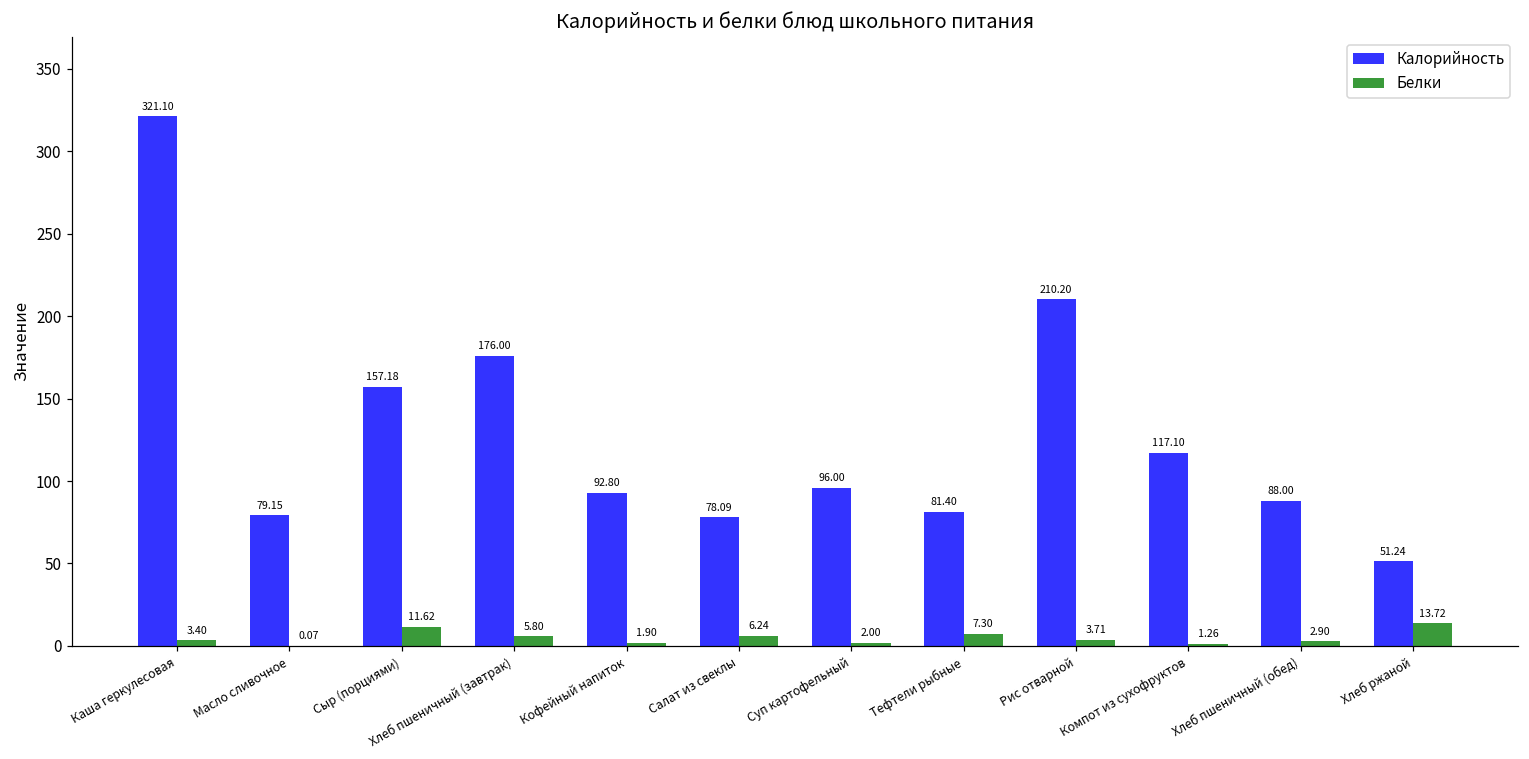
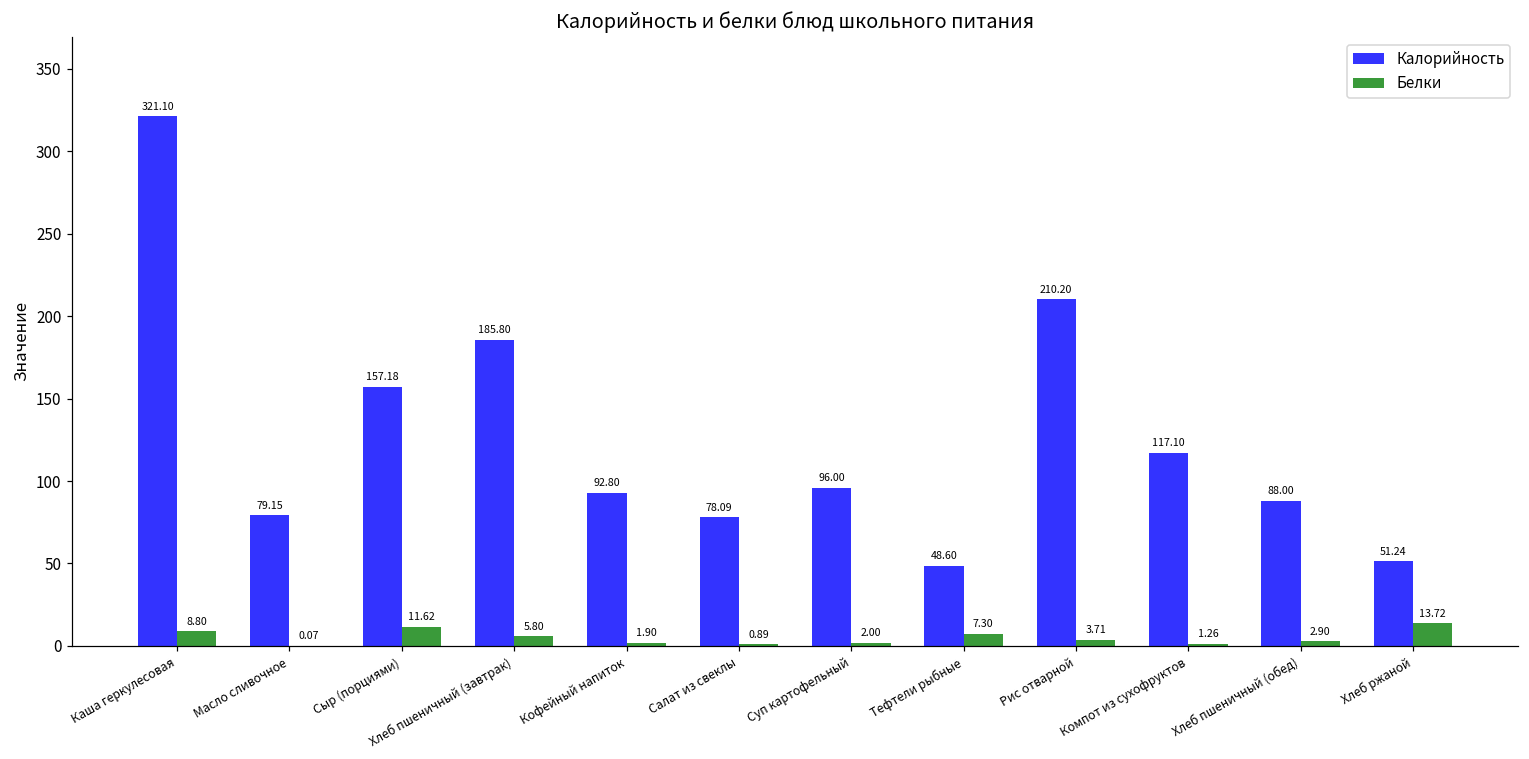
  {
    "Калорийность": {
      "Каша геркулесовая": 321.10,
      "Масло сливочное": 79.15,
      "Сыр (порциями)": 157.18,
-     "Хлеб пшеничный (завтрак)": 176.00,
+     "Хлеб пшеничный (завтрак)": 185.80,
      "Кофейный напиток": 92.80,
      "Салат из свеклы": 78.09,
      "Суп картофельный": 96.00,
-     "Тефтели рыбные": 81.40,
+     "Тефтели рыбные": 48.60,
      "Рис отварной": 210.20,
      "Компот из сухофруктов": 117.10,
      "Хлеб пшеничный (обед)": 88.00,
      "Хлеб ржаной": 51.24
    },
    "Белки": {
-     "Каша геркулесовая": 3.40,
+     "Каша геркулесовая": 8.80,
      "Масло сливочное": 0.07,
      "Сыр (порциями)": 11.62,
      "Хлеб пшеничный (завтрак)": 5.80,
      "Кофейный напиток": 1.90,
-     "Салат из свеклы": 6.24,
+     "Салат из свеклы": 0.89,
      "Суп картофельный": 2.00,
      "Тефтели рыбные": 7.30,
      "Рис отварной": 3.71,
      "Компот из сухофруктов": 1.26,
      "Хлеб пшеничный (обед)": 2.90,
      "Хлеб ржаной": 13.72
    }
  }
